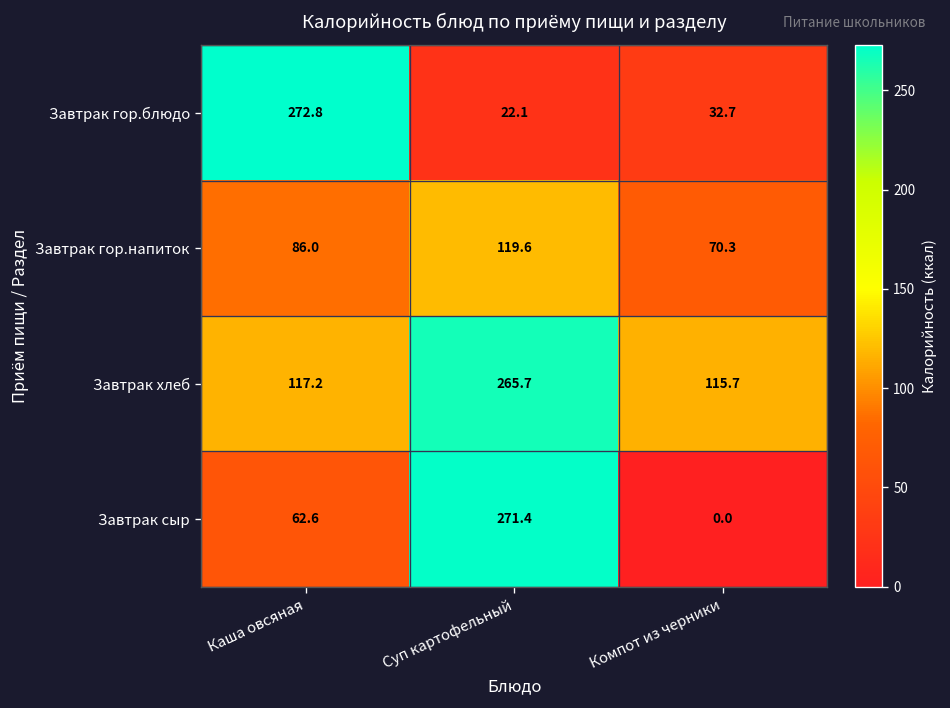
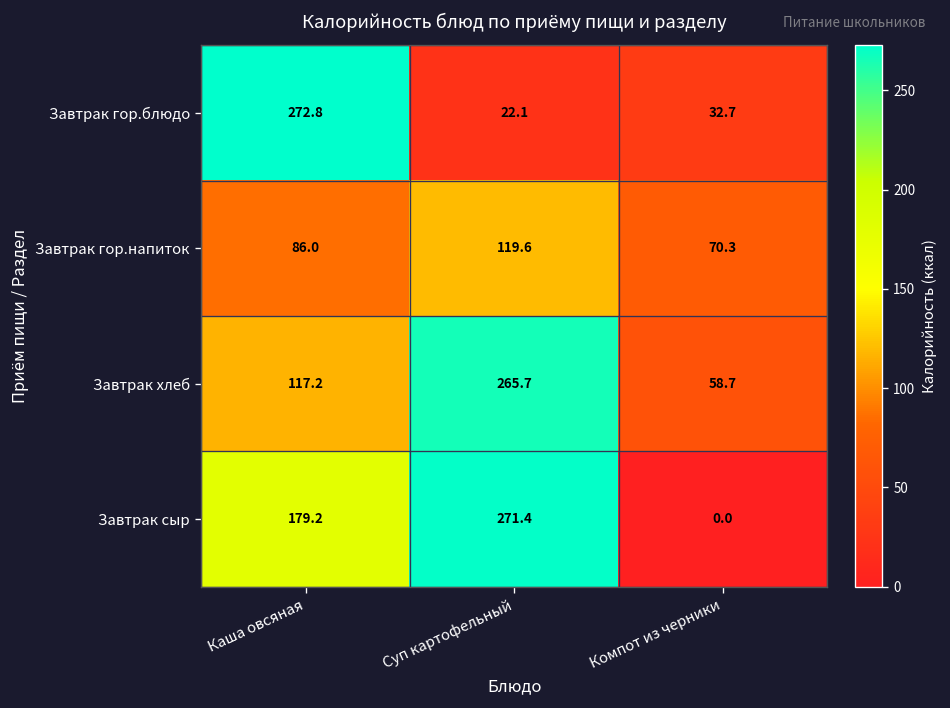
  {
    "Завтрак гор.блюдо": {
      "Каша овсяная": 272.8,
      "Суп картофельный": 22.1,
      "Компот из черники": 32.7
    },
    "Завтрак гор.напиток": {
      "Каша овсяная": 86.0,
      "Суп картофельный": 119.6,
      "Компот из черники": 70.3
    },
    "Завтрак хлеб": {
      "Каша овсяная": 117.2,
      "Суп картофельный": 265.7,
-     "Компот из черники": 115.7
+     "Компот из черники": 58.7
    },
    "Завтрак сыр": {
-     "Каша овсяная": 62.6,
+     "Каша овсяная": 179.2,
      "Суп картофельный": 271.4,
      "Компот из черники": 0.0
    }
  }
